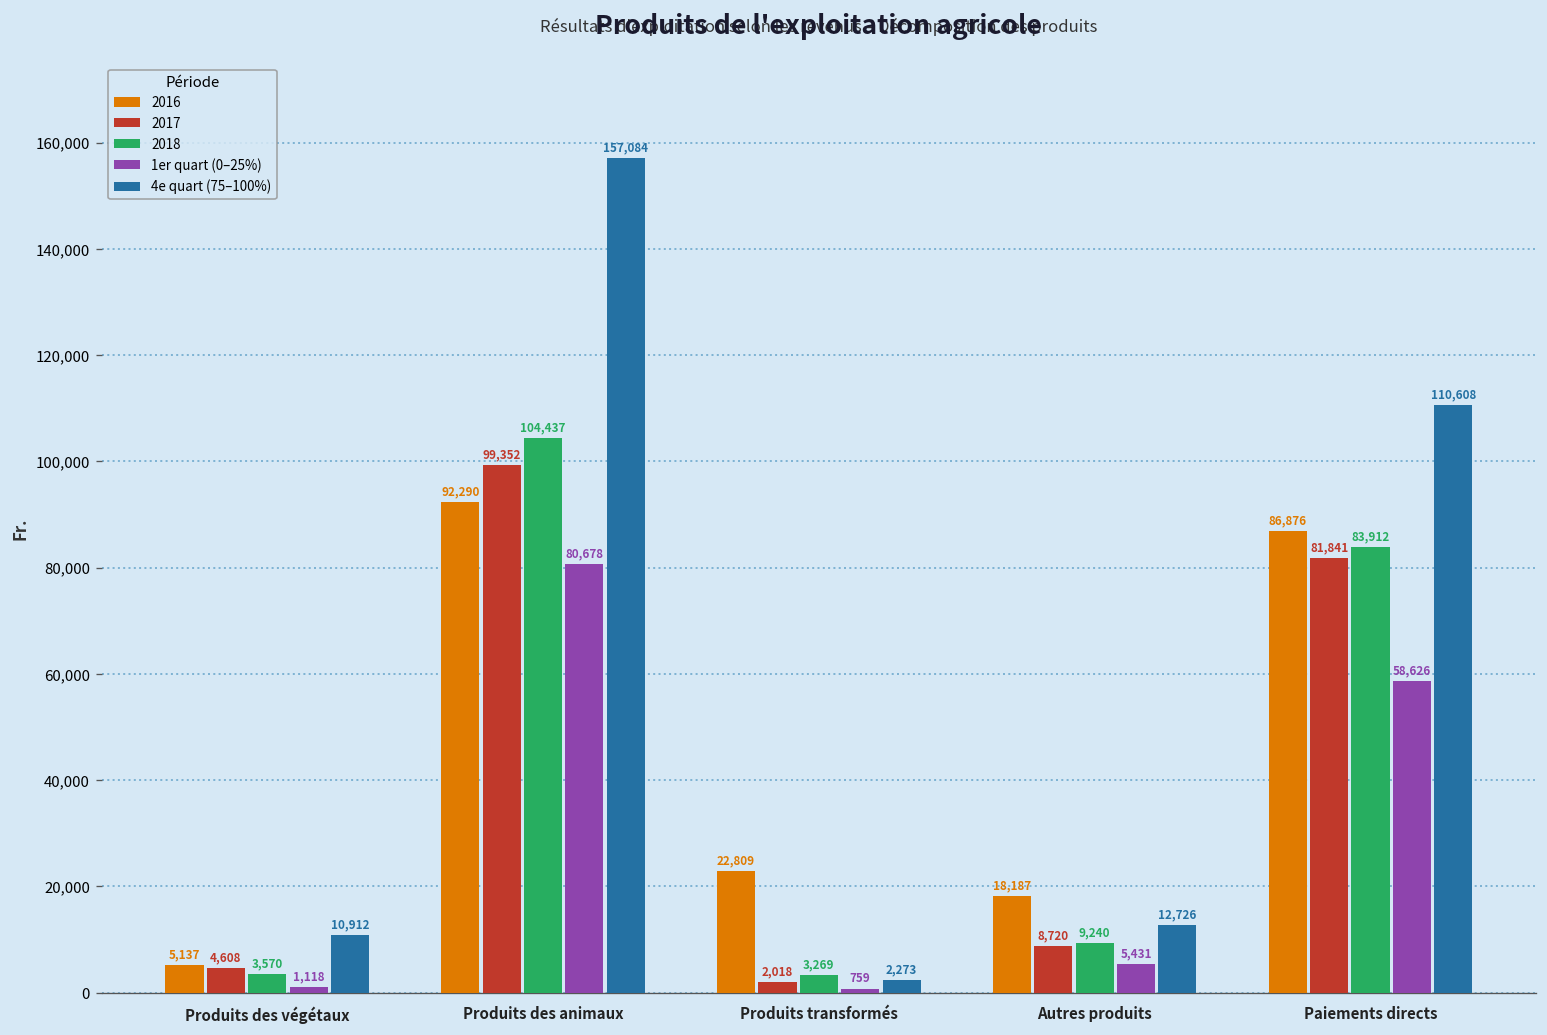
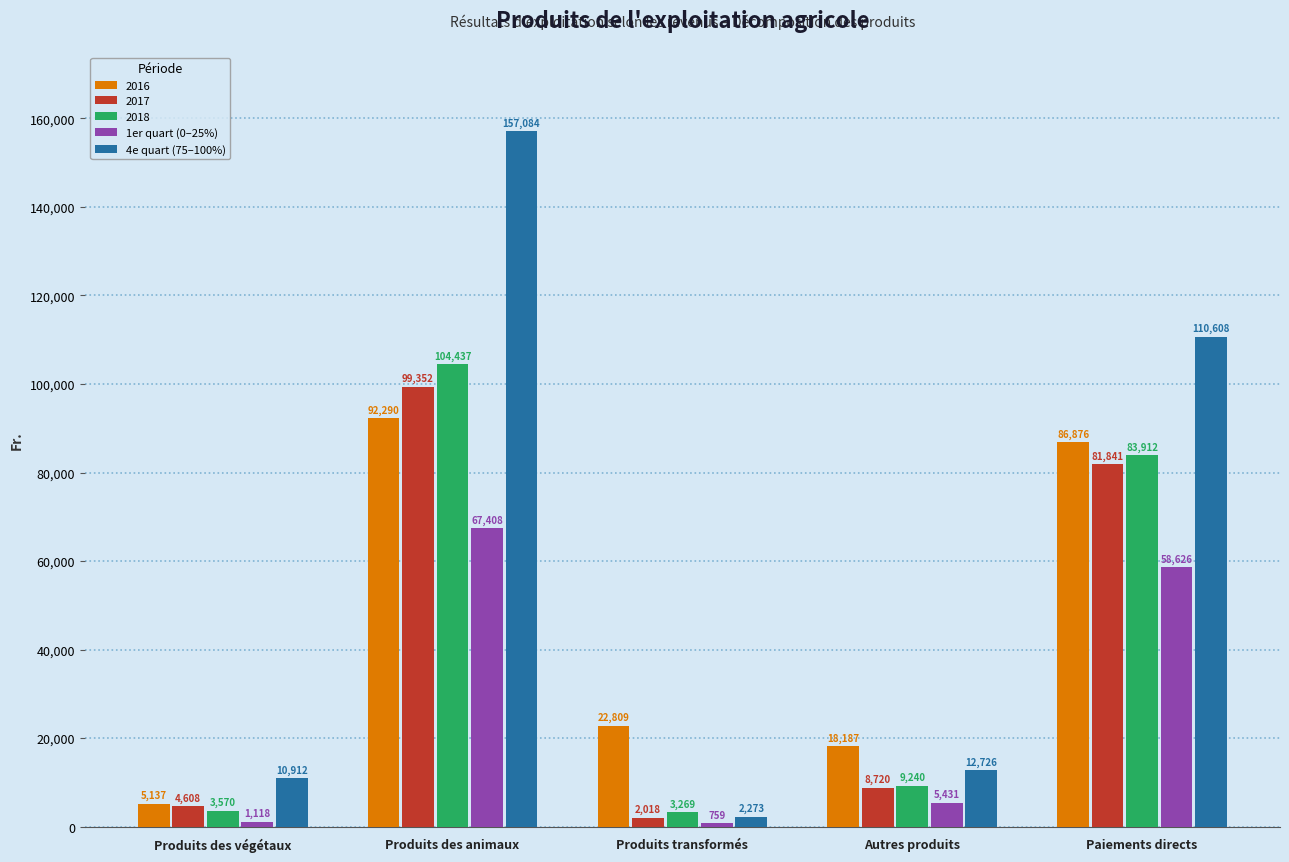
  {
    "2016": {
      "Produits des végétaux": "5,137",
      "Produits des animaux": "92,290",
      "Produits transformés": "22,809",
      "Autres produits": "18,187",
      "Paiements directs": "86,876"
    },
    "2017": {
      "Produits des végétaux": "4,608",
      "Produits des animaux": "99,352",
      "Produits transformés": "2,018",
      "Autres produits": "8,720",
      "Paiements directs": "81,841"
    },
    "2018": {
      "Produits des végétaux": "3,570",
      "Produits des animaux": "104,437",
      "Produits transformés": "3,269",
      "Autres produits": "9,240",
      "Paiements directs": "83,912"
    },
    "1er quart (0–25%)": {
      "Produits des végétaux": "1,118",
-     "Produits des animaux": "80,678",
+     "Produits des animaux": "67,408",
      "Produits transformés": "759",
      "Autres produits": "5,431",
      "Paiements directs": "58,626"
    },
    "4e quart (75–100%)": {
      "Produits des végétaux": "10,912",
      "Produits des animaux": "157,084",
      "Produits transformés": "2,273",
      "Autres produits": "12,726",
      "Paiements directs": "110,608"
    }
  }
